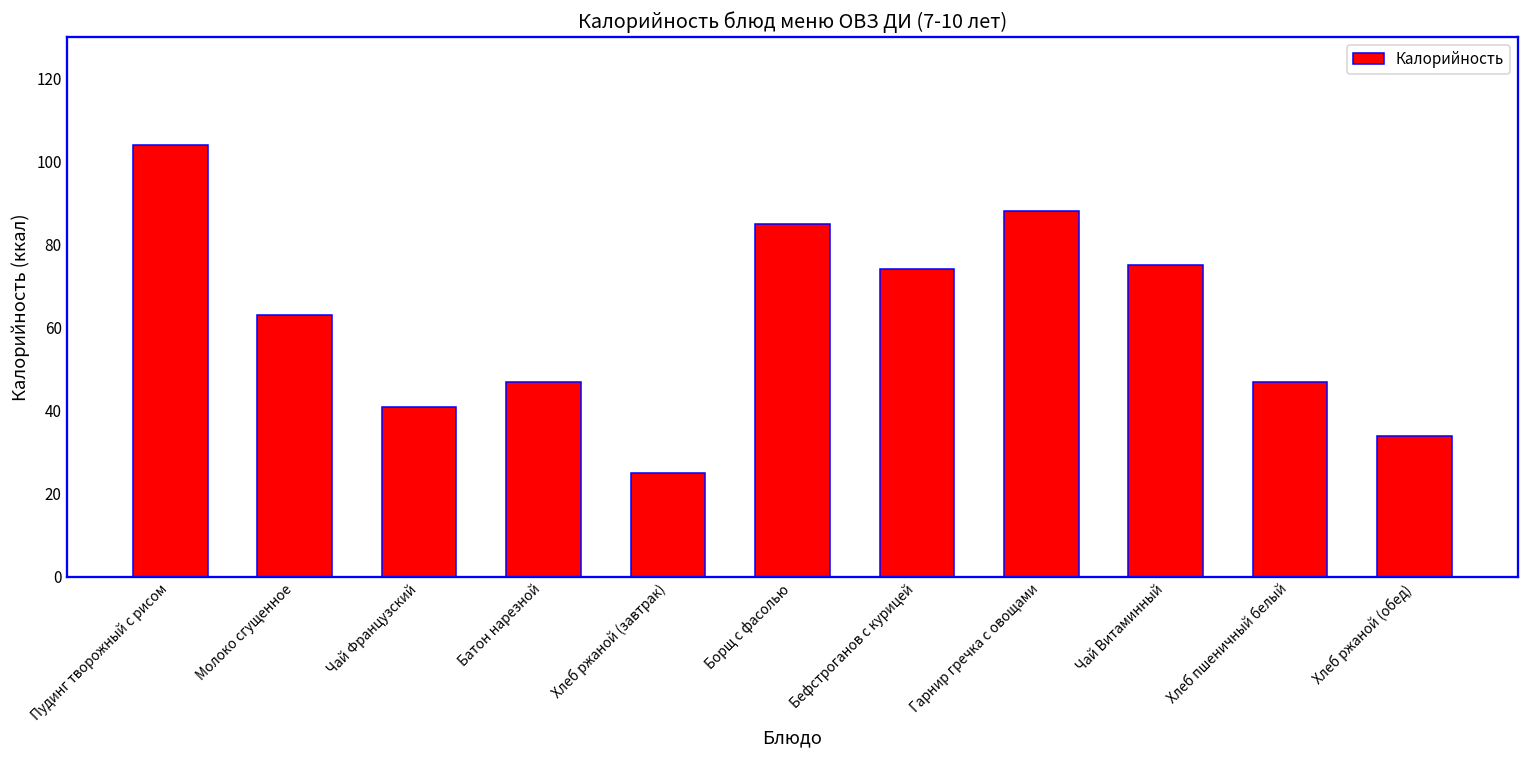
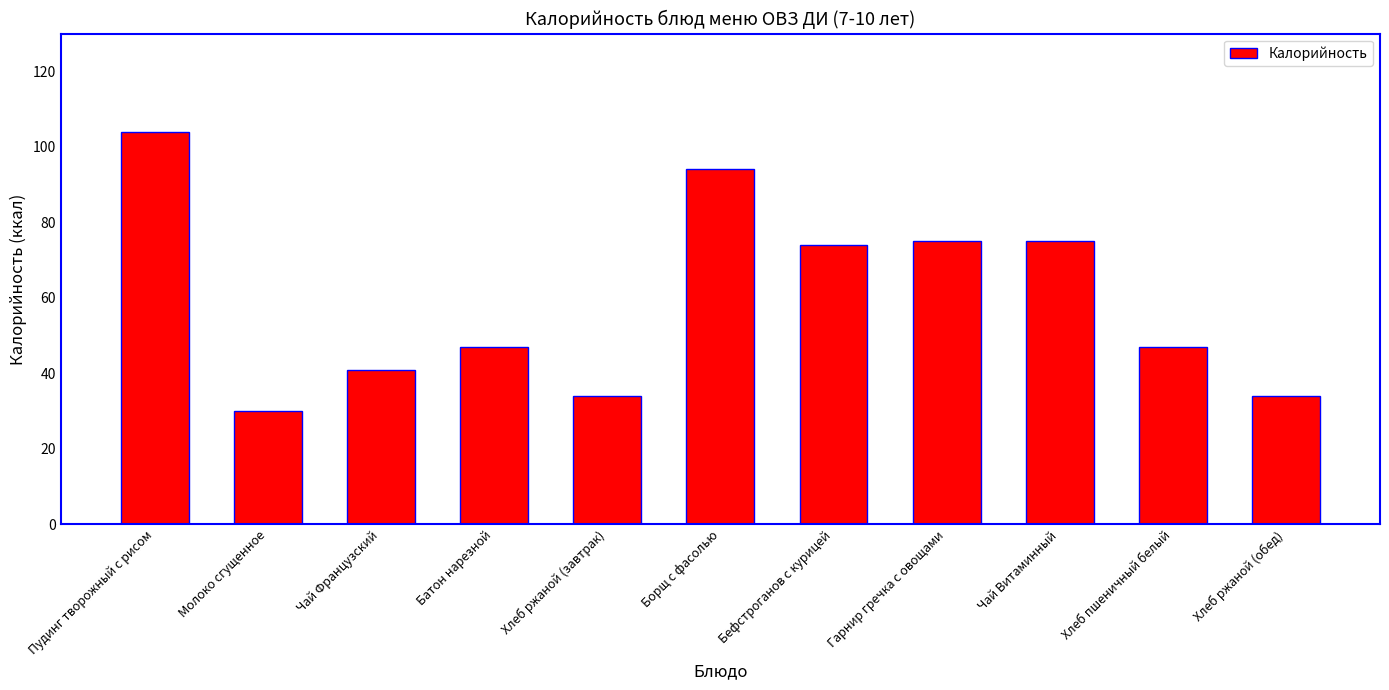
  {
    "Пудинг творожный с рисом": 104,
-   "Молоко сгущенное": 63,
+   "Молоко сгущенное": 30,
    "Чай Французский": 41,
    "Батон нарезной": 47,
-   "Хлеб ржаной (завтрак)": 25,
-   "Борщ с фасолью": 85,
+   "Хлеб ржаной (завтрак)": 34,
+   "Борщ с фасолью": 94,
    "Бефстроганов с курицей": 74,
-   "Гарнир гречка с овощами": 88,
+   "Гарнир гречка с овощами": 75,
    "Чай Витаминный": 75,
    "Хлеб пшеничный белый": 47,
    "Хлеб ржаной (обед)": 34
  }
